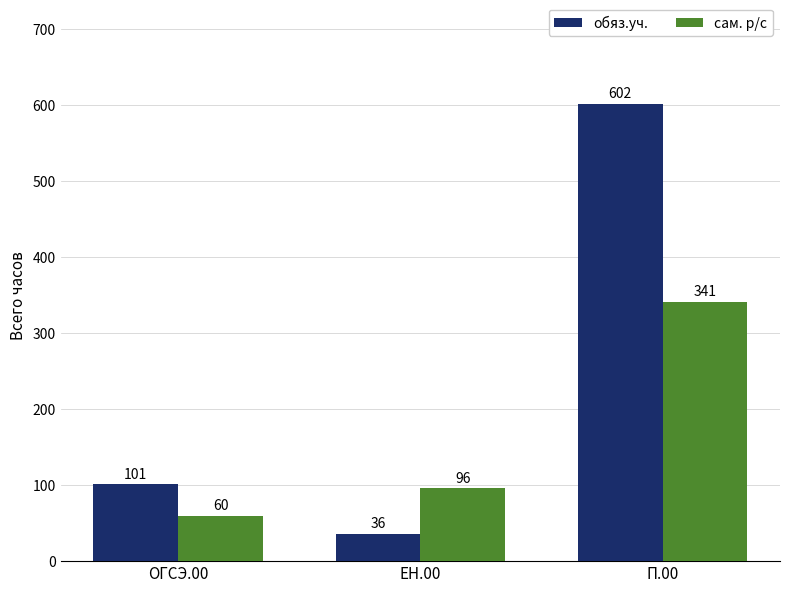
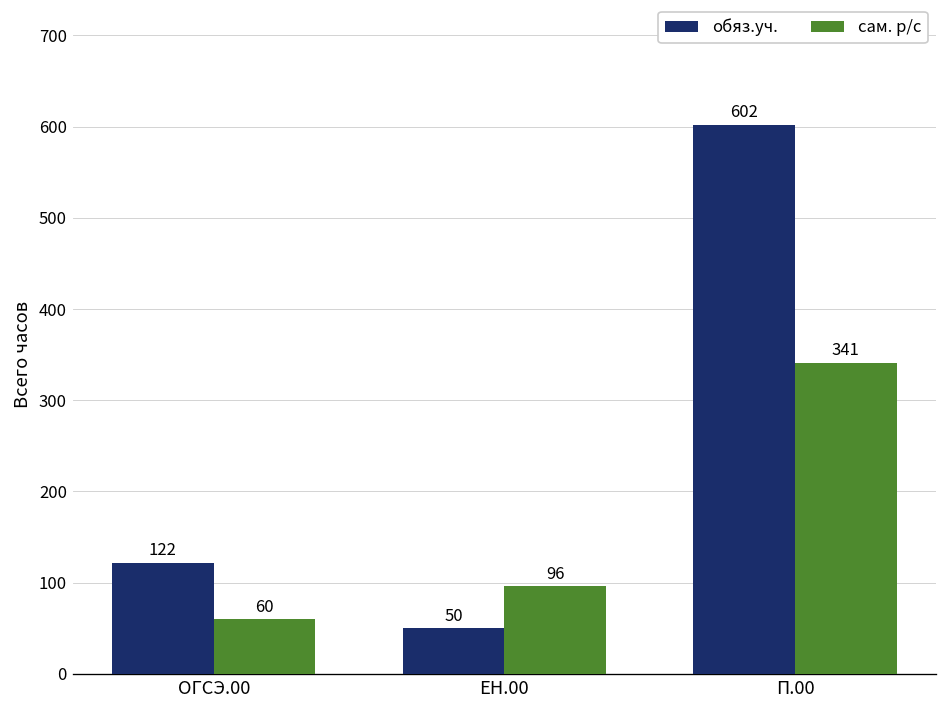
  {
    "обяз.уч.": {
-     "ОГСЭ.00": 101,
-     "ЕН.00": 36,
+     "ОГСЭ.00": 122,
+     "ЕН.00": 50,
      "П.00": 602
    },
    "сам. р/с": {
      "ОГСЭ.00": 60,
      "ЕН.00": 96,
      "П.00": 341
    }
  }
